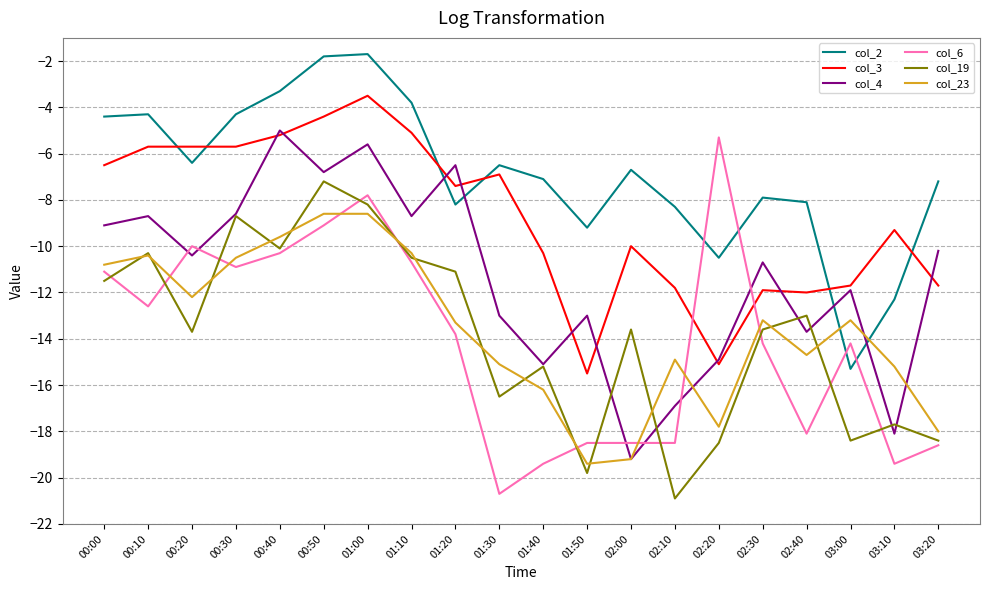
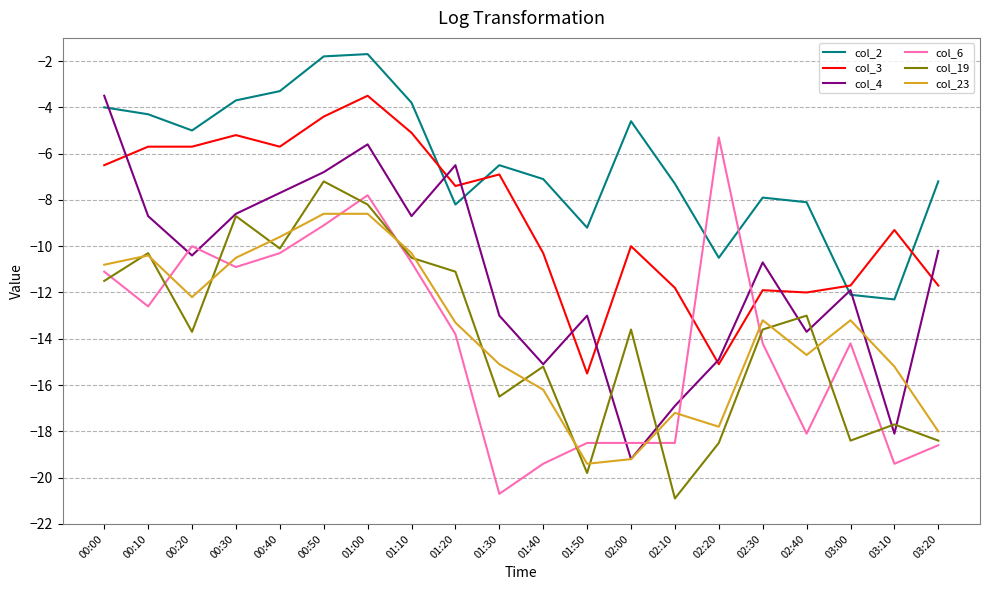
  {
    "col_2": {
-     "00:00": -4.4,
+     "00:00": -4.0,
      "00:10": -4.3,
-     "00:20": -6.4,
-     "00:30": -4.3,
+     "00:20": -5.0,
+     "00:30": -3.7,
      "00:40": -3.3,
      "00:50": -1.8,
      "01:00": -1.7,
      "01:10": -3.8,
      "01:20": -8.2,
      "01:30": -6.5,
      "01:40": -7.1,
      "01:50": -9.2,
-     "02:00": -6.7,
-     "02:10": -8.3,
+     "02:00": -4.6,
+     "02:10": -7.3,
      "02:20": -10.5,
      "02:30": -7.9,
      "02:40": -8.1,
-     "03:00": -15.3,
+     "03:00": -12.1,
      "03:10": -12.3,
      "03:20": -7.2
    },
    "col_3": {
      "00:00": -6.5,
      "00:10": -5.7,
      "00:20": -5.7,
-     "00:30": -5.7,
-     "00:40": -5.2,
+     "00:30": -5.2,
+     "00:40": -5.7,
      "00:50": -4.4,
      "01:00": -3.5,
      "01:10": -5.1,
      "01:20": -7.4,
      "01:30": -6.9,
      "01:40": -10.3,
      "01:50": -15.5,
      "02:00": -10.0,
      "02:10": -11.8,
      "02:20": -15.1,
      "02:30": -11.9,
      "02:40": -12.0,
      "03:00": -11.7,
      "03:10": -9.3,
      "03:20": -11.7
    },
    "col_4": {
-     "00:00": -9.1,
+     "00:00": -3.5,
      "00:10": -8.7,
      "00:20": -10.4,
-     "00:40": -5.0,
+     "00:40": -7.7,
      "00:50": -6.8,
      "01:00": -5.6,
      "01:10": -8.7,
      "01:20": -6.5,
      "01:30": -13.0,
      "01:50": -13.0,
      "02:10": -16.9,
      "02:20": -14.9,
      "02:30": -10.7,
      "02:40": -13.7,
      "03:00": -11.9,
      "03:10": -18.1,
      "03:20": -10.2
    },
    "col_6": {
      "00:00": -11.1,
      "00:10": -12.6,
      "00:20": -10.0,
      "00:30": -10.9,
      "00:40": -10.3,
      "00:50": -9.1,
      "01:00": -7.8,
      "01:10": -10.7,
      "01:20": -13.8,
      "01:30": -20.7,
      "01:40": -19.4,
      "01:50": -18.5,
      "02:00": -18.5,
      "02:10": -18.5,
      "02:20": -5.3,
      "02:30": -14.2,
      "02:40": -18.1,
      "03:00": -14.2,
      "03:10": -19.4,
      "03:20": -18.6
    },
    "col_19": {
      "00:00": -11.5,
      "00:20": -13.7,
      "00:40": -10.1,
      "00:50": -7.2,
      "01:00": -8.2,
      "01:10": -10.5,
      "01:20": -11.1,
      "01:30": -16.5,
      "01:50": -19.8,
      "02:00": -13.6,
      "02:10": -20.9,
      "02:20": -18.5,
      "02:30": -13.6,
      "02:40": -13.0,
      "03:00": -18.4,
      "03:10": -17.7,
      "03:20": -18.4
    },
    "col_23": {
      "00:00": -10.8,
      "00:20": -12.2,
      "00:30": -10.5,
      "00:40": -9.6,
      "00:50": -8.6,
      "01:00": -8.6,
      "01:10": -10.3,
      "01:20": -13.3,
      "01:30": -15.1,
      "01:40": -16.2,
      "01:50": -19.4,
-     "02:10": -14.9,
+     "02:10": -17.2,
      "02:20": -17.8,
      "02:30": -13.2,
      "02:40": -14.7,
      "03:00": -13.2,
      "03:10": -15.2,
      "03:20": -18.0
    }
  }
